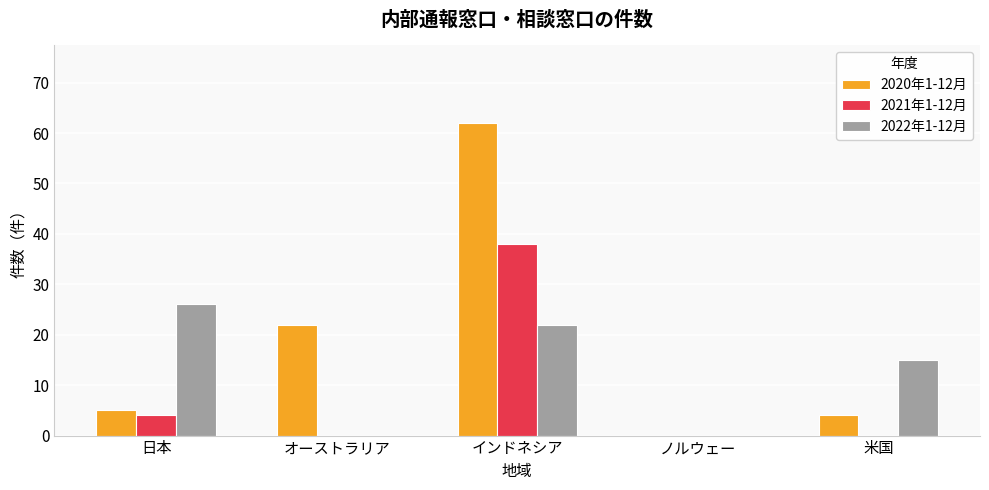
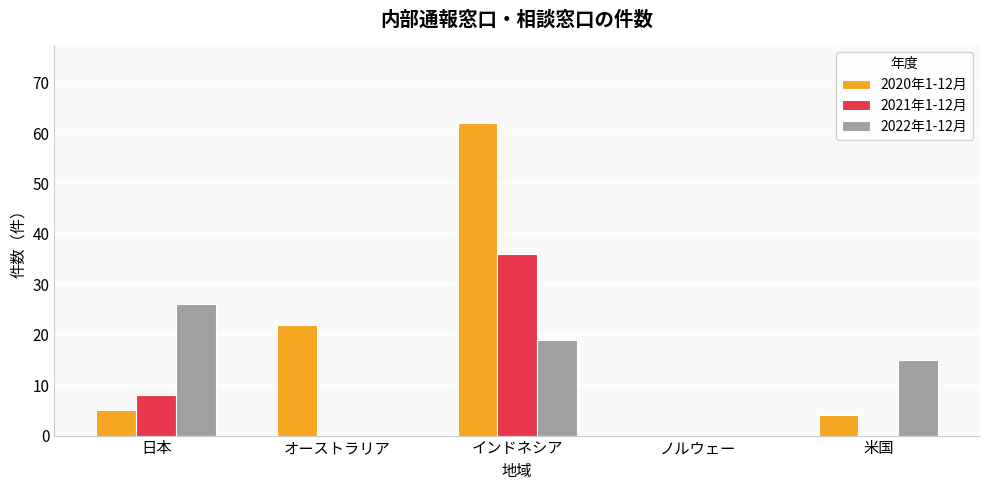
  {
    "2020年1-12月": {
      "日本": 5,
      "オーストラリア": 22,
      "インドネシア": 62,
      "ノルウェー": 0,
      "米国": 4
    },
    "2021年1-12月": {
-     "日本": 4,
+     "日本": 8,
      "オーストラリア": 0,
-     "インドネシア": 38,
+     "インドネシア": 36,
      "ノルウェー": 0,
      "米国": 0
    },
    "2022年1-12月": {
      "日本": 26,
      "オーストラリア": 0,
-     "インドネシア": 22,
+     "インドネシア": 19,
      "ノルウェー": 0,
      "米国": 15
    }
  }
